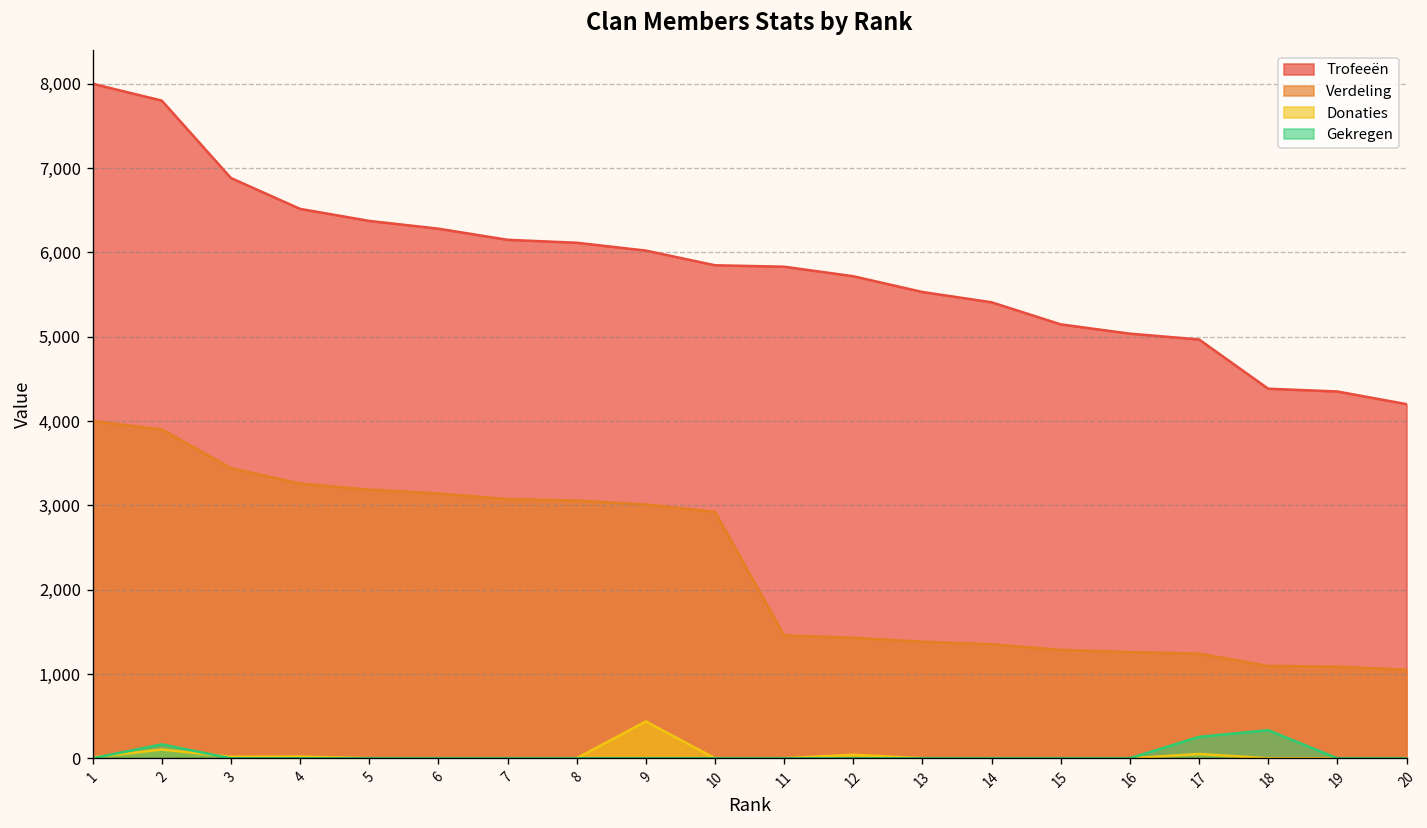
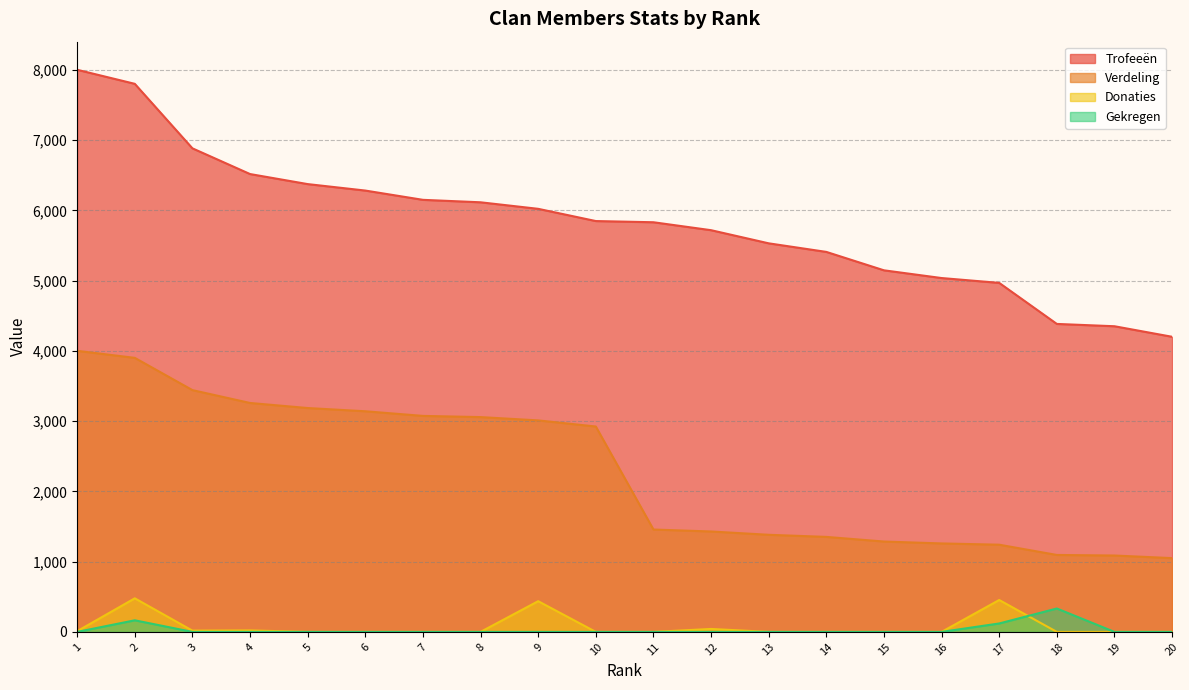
  {
    "Donaties": {
-     "2": 100,
+     "2": 500,
      "9": 400,
      "12": 0,
-     "17": 100,
+     "17": 500,
      "18": 0
    },
    "Gekregen": {
      "2": 200,
      "9": 0,
      "12": 0,
-     "17": 300,
+     "17": 100,
      "18": 300
    }
  }
